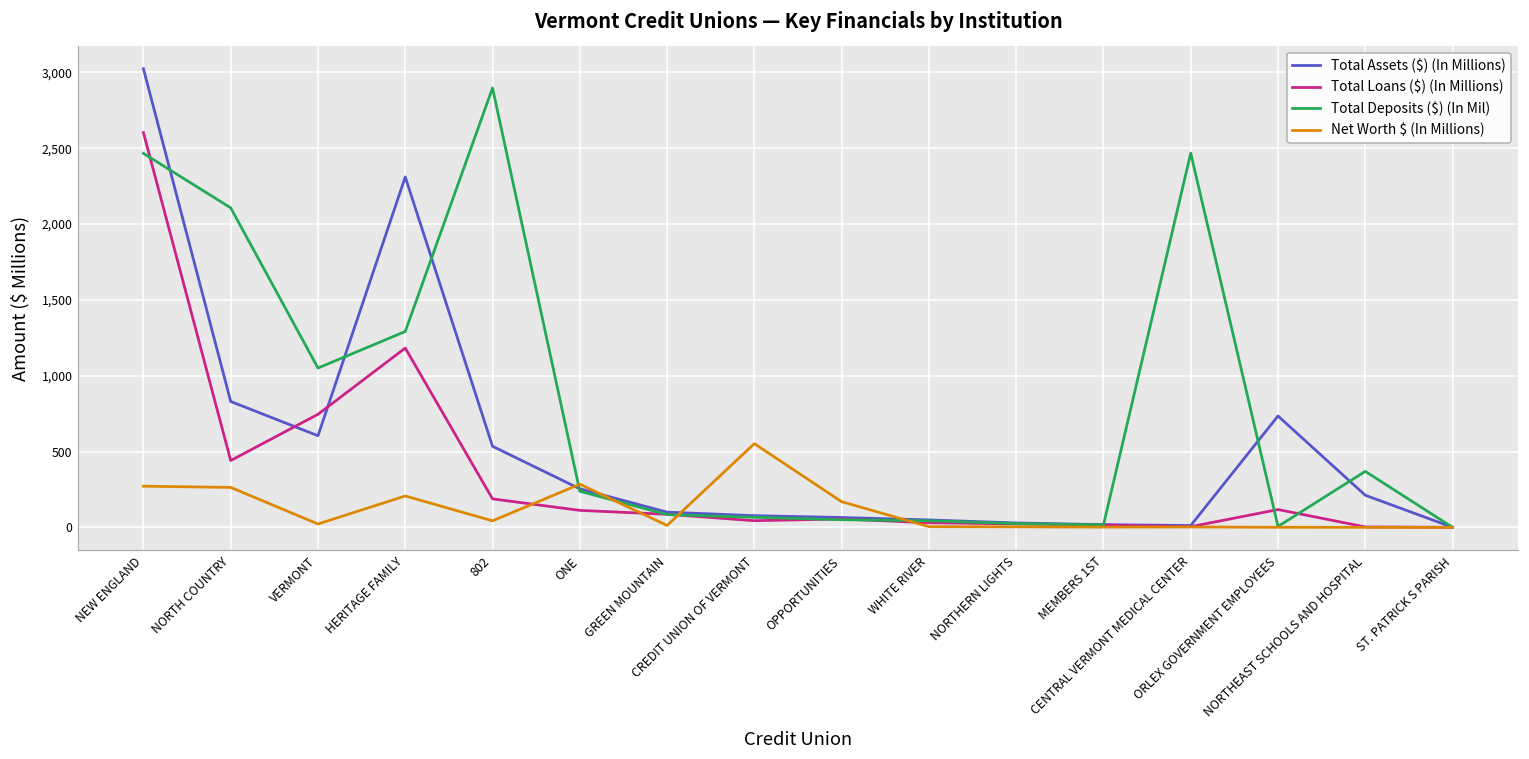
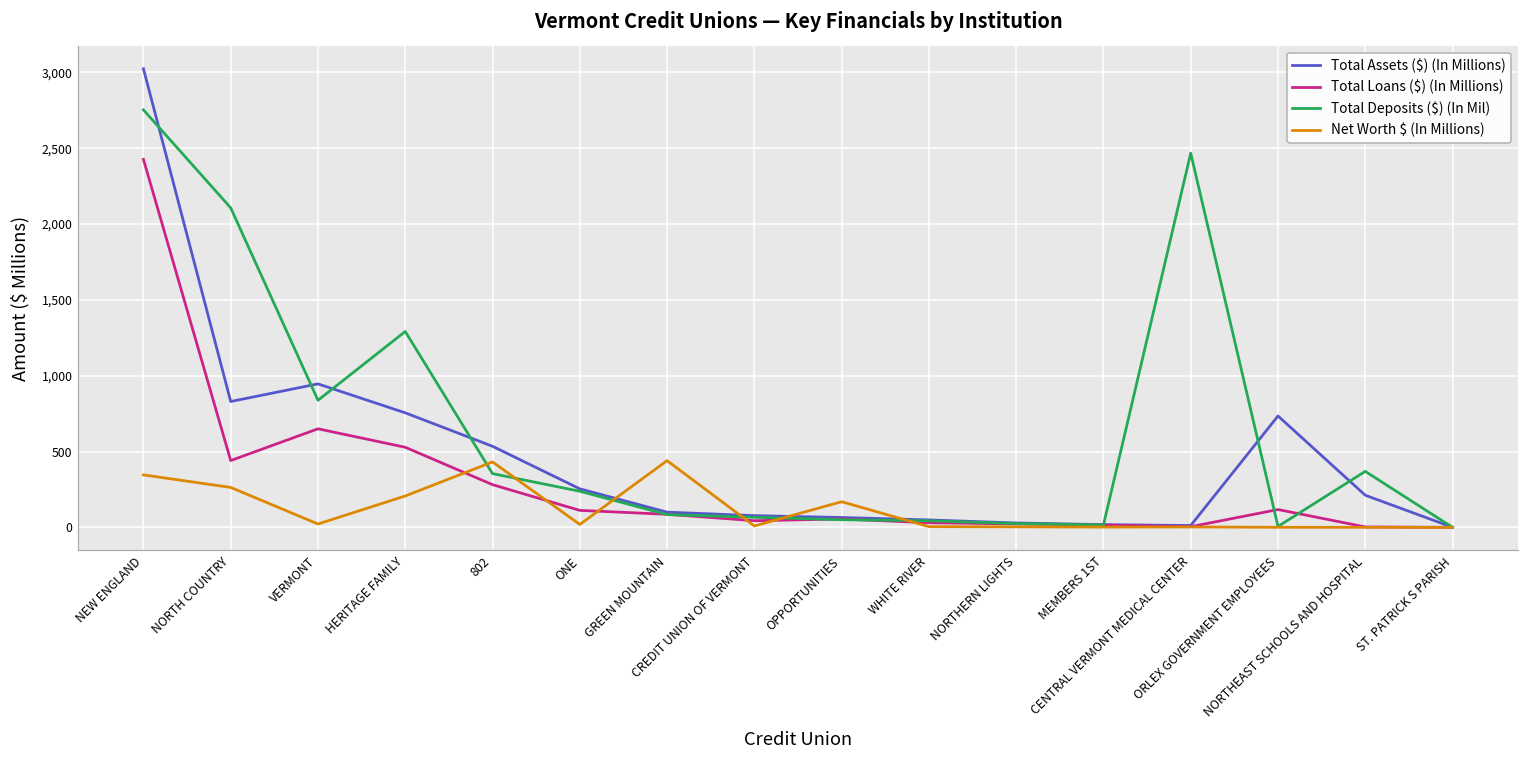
  {
    "Total Assets ($) (In Millions)": {
      "NEW ENGLAND": "3,020",
      "NORTH COUNTRY": "830",
-     "VERMONT": "600",
-     "HERITAGE FAMILY": "2,310",
+     "VERMONT": "950",
+     "HERITAGE FAMILY": "760",
      "802": "530",
      "ORLEX GOVERNMENT EMPLOYEES": "730",
      "NORTHEAST SCHOOLS AND HOSPITAL": "210"
    },
    "Total Loans ($) (In Millions)": {
-     "NEW ENGLAND": "2,600",
+     "NEW ENGLAND": "2,430",
      "NORTH COUNTRY": "440",
-     "VERMONT": "750",
-     "HERITAGE FAMILY": "1,180",
-     "802": "190",
+     "VERMONT": "650",
+     "HERITAGE FAMILY": "530",
+     "802": "280",
      "ONE": "110",
      "CREDIT UNION OF VERMONT": "40",
      "ORLEX GOVERNMENT EMPLOYEES": "120"
    },
    "Total Deposits ($) (In Mil)": {
-     "NEW ENGLAND": "2,470",
+     "NEW ENGLAND": "2,750",
      "NORTH COUNTRY": "2,110",
-     "VERMONT": "1,050",
+     "VERMONT": "840",
      "HERITAGE FAMILY": "1,290",
-     "802": "2,900",
+     "802": "350",
      "CENTRAL VERMONT MEDICAL CENTER": "2,470",
      "NORTHEAST SCHOOLS AND HOSPITAL": "370"
    },
    "Net Worth $ (In Millions)": {
-     "NEW ENGLAND": "270",
+     "NEW ENGLAND": "350",
      "NORTH COUNTRY": "260",
      "VERMONT": "20",
      "HERITAGE FAMILY": "210",
-     "802": "40",
-     "ONE": "280",
-     "GREEN MOUNTAIN": "10",
-     "CREDIT UNION OF VERMONT": "550",
+     "802": "430",
+     "ONE": "20",
+     "GREEN MOUNTAIN": "440",
+     "CREDIT UNION OF VERMONT": "10",
      "OPPORTUNITIES": "170",
      "WHITE RIVER": "0",
      "NORTHERN LIGHTS": "0"
    }
  }
